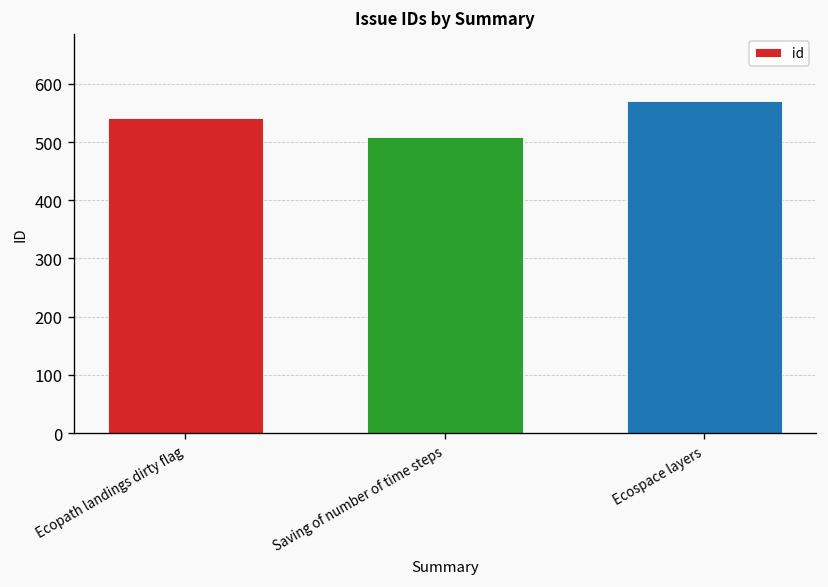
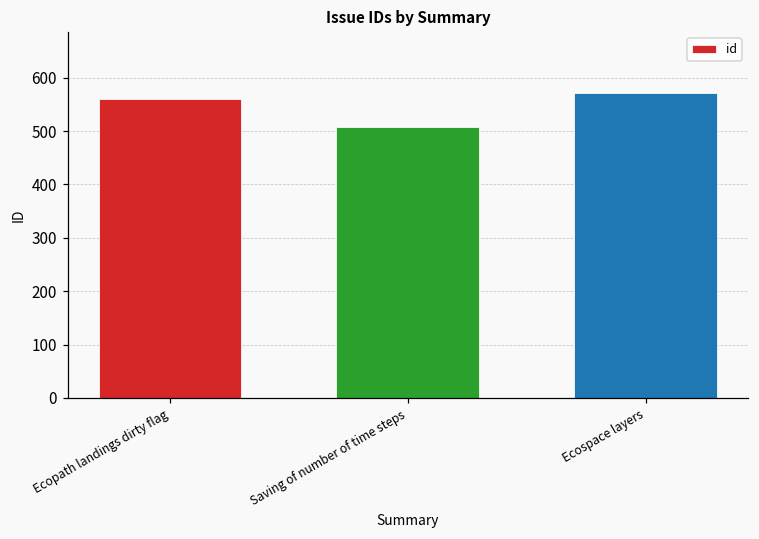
  {
-   "Ecopath landings dirty flag": 540,
+   "Ecopath landings dirty flag": 560,
    "Saving of number of time steps": 510,
    "Ecospace layers": 570
  }
